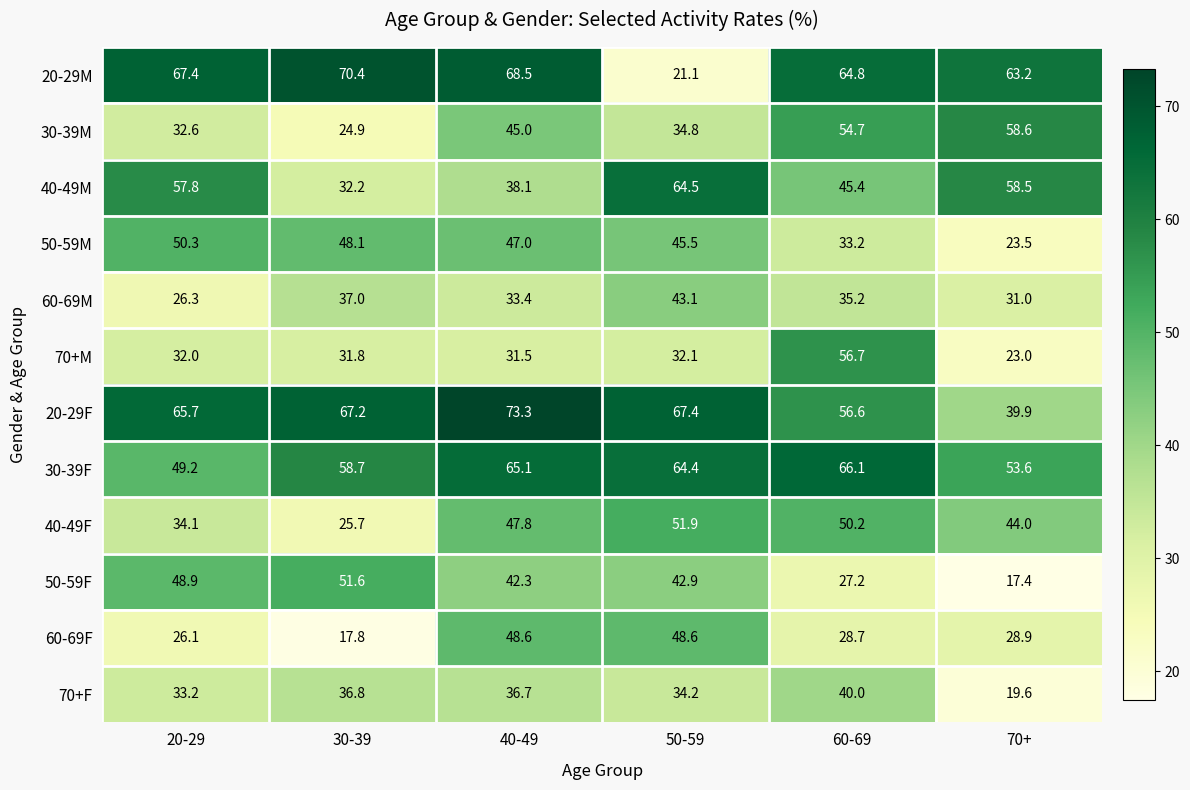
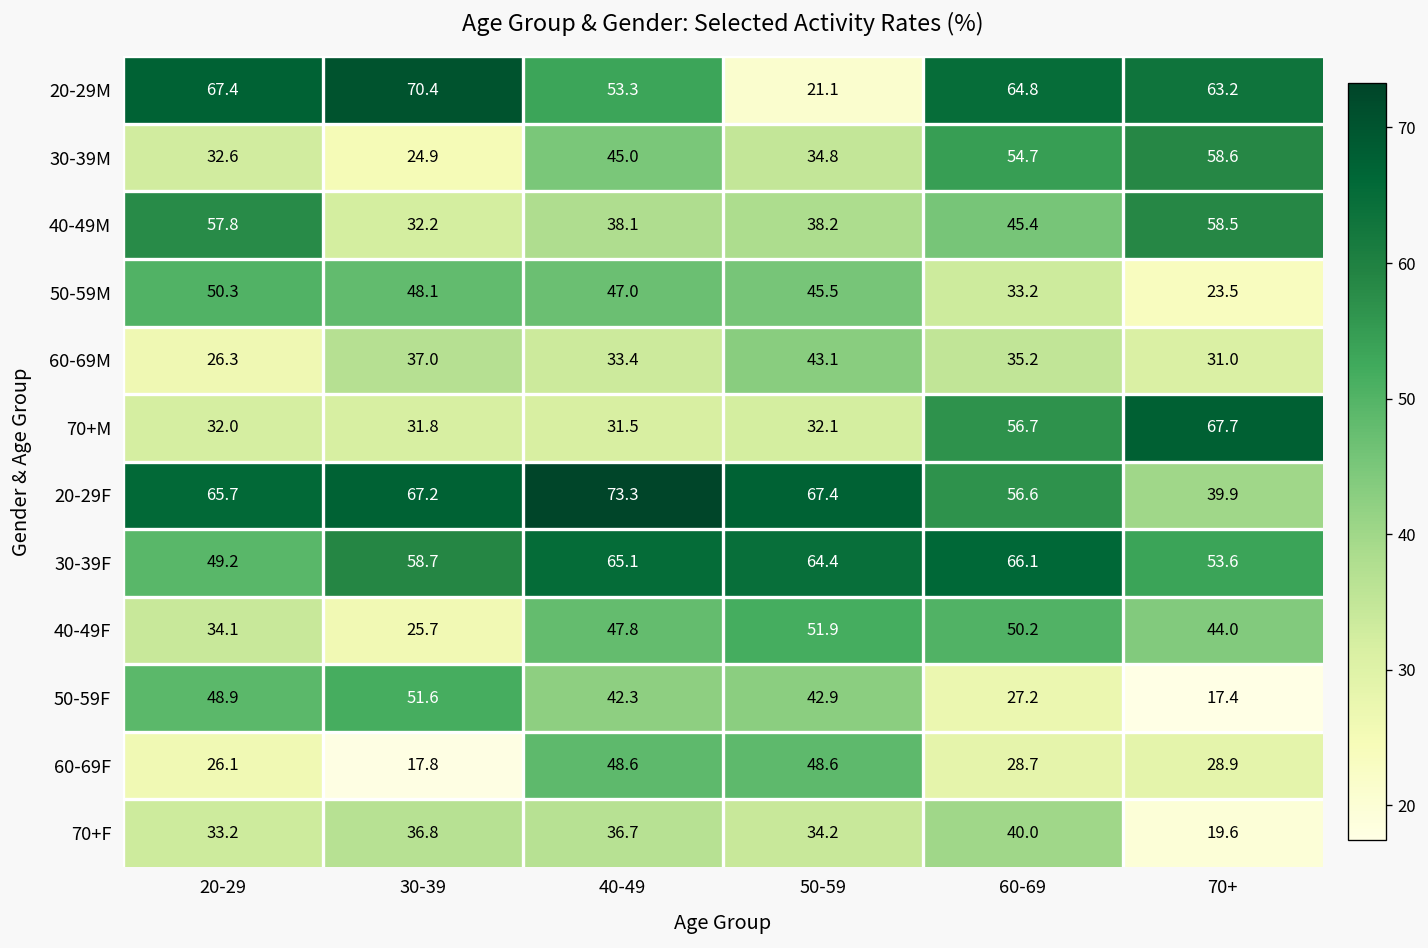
  {
    "20-29M": {
      "20-29": 67.4,
      "30-39": 70.4,
-     "40-49": 68.5,
+     "40-49": 53.3,
      "50-59": 21.1,
      "60-69": 64.8,
      "70+": 63.2
    },
    "30-39M": {
      "20-29": 32.6,
      "30-39": 24.9,
      "40-49": 45.0,
      "50-59": 34.8,
      "60-69": 54.7,
      "70+": 58.6
    },
    "40-49M": {
      "20-29": 57.8,
      "30-39": 32.2,
      "40-49": 38.1,
-     "50-59": 64.5,
+     "50-59": 38.2,
      "60-69": 45.4,
      "70+": 58.5
    },
    "50-59M": {
      "20-29": 50.3,
      "30-39": 48.1,
      "40-49": 47.0,
      "50-59": 45.5,
      "60-69": 33.2,
      "70+": 23.5
    },
    "60-69M": {
      "20-29": 26.3,
      "30-39": 37.0,
      "40-49": 33.4,
      "50-59": 43.1,
      "60-69": 35.2,
      "70+": 31.0
    },
    "70+M": {
      "20-29": 32.0,
      "30-39": 31.8,
      "40-49": 31.5,
      "50-59": 32.1,
      "60-69": 56.7,
-     "70+": 23.0
+     "70+": 67.7
    },
    "20-29F": {
      "20-29": 65.7,
      "30-39": 67.2,
      "40-49": 73.3,
      "50-59": 67.4,
      "60-69": 56.6,
      "70+": 39.9
    },
    "30-39F": {
      "20-29": 49.2,
      "30-39": 58.7,
      "40-49": 65.1,
      "50-59": 64.4,
      "60-69": 66.1,
      "70+": 53.6
    },
    "40-49F": {
      "20-29": 34.1,
      "30-39": 25.7,
      "40-49": 47.8,
      "50-59": 51.9,
      "60-69": 50.2,
      "70+": 44.0
    },
    "50-59F": {
      "20-29": 48.9,
      "30-39": 51.6,
      "40-49": 42.3,
      "50-59": 42.9,
      "60-69": 27.2,
      "70+": 17.4
    },
    "60-69F": {
      "20-29": 26.1,
      "30-39": 17.8,
      "40-49": 48.6,
      "50-59": 48.6,
      "60-69": 28.7,
      "70+": 28.9
    },
    "70+F": {
      "20-29": 33.2,
      "30-39": 36.8,
      "40-49": 36.7,
      "50-59": 34.2,
      "60-69": 40.0,
      "70+": 19.6
    }
  }
